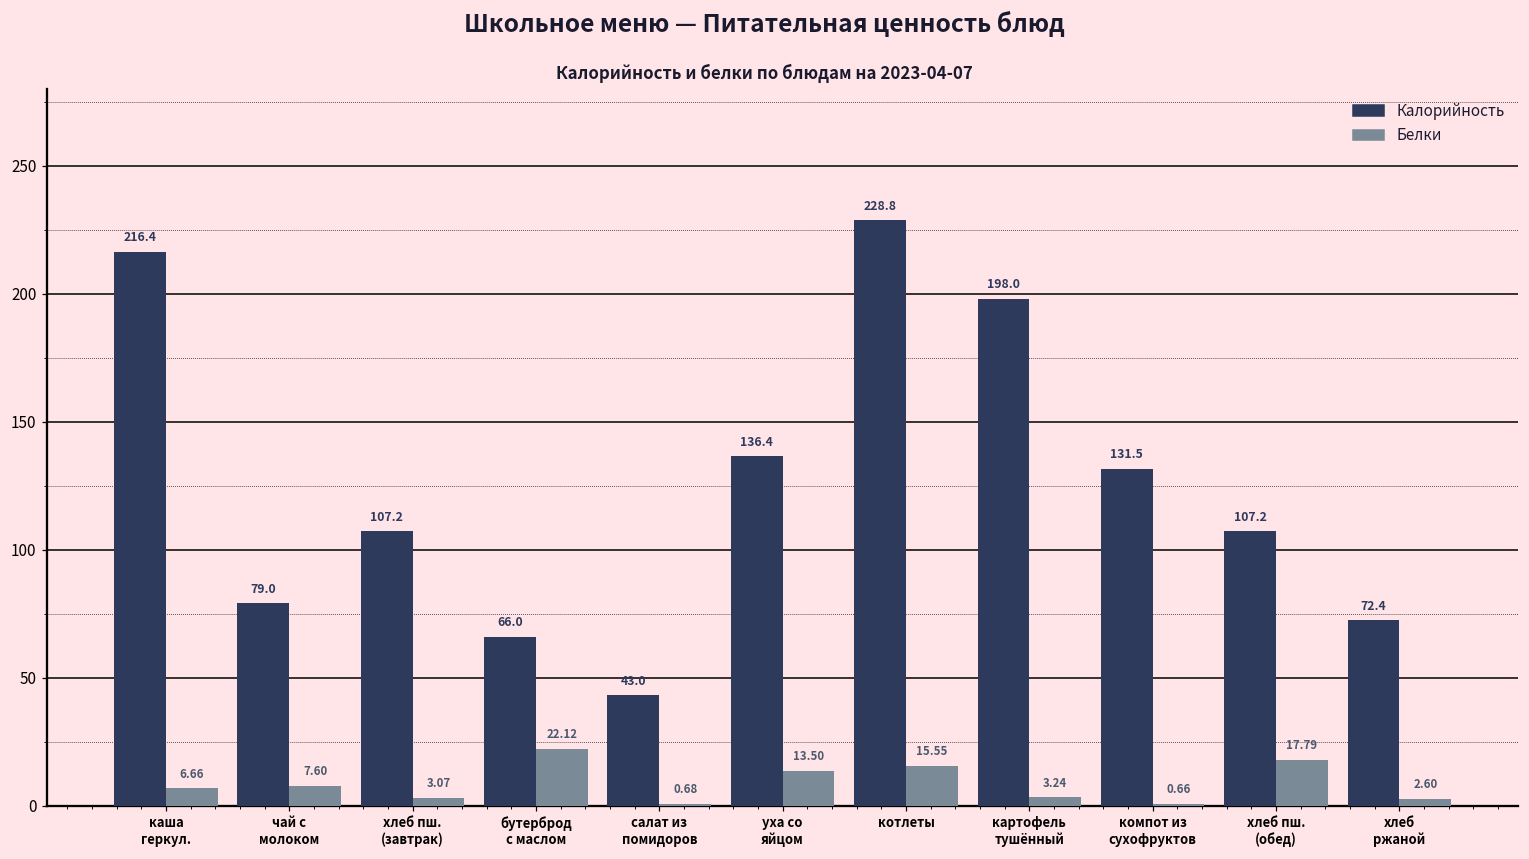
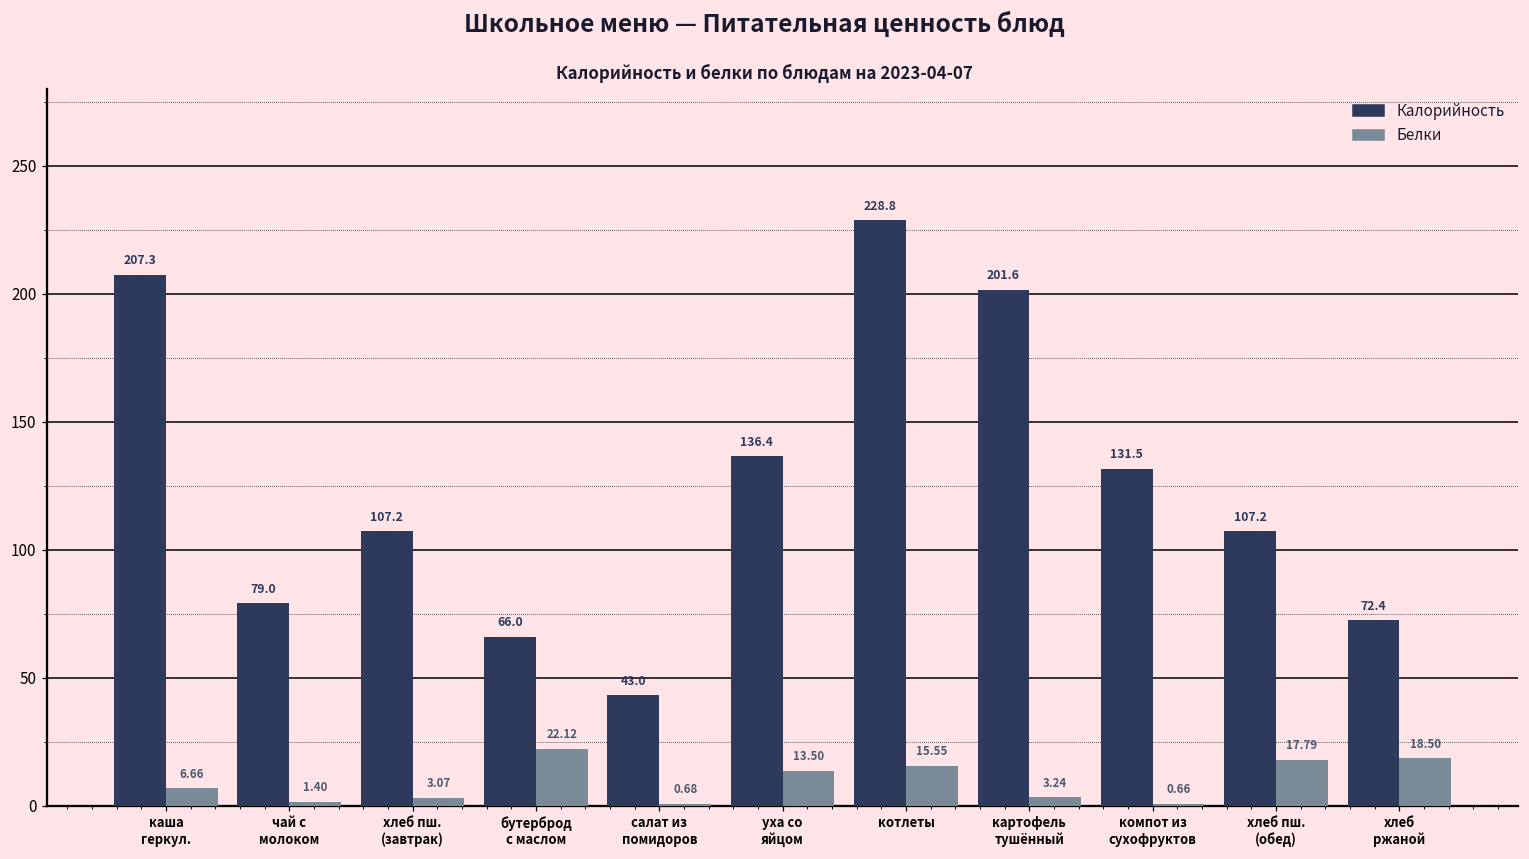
  {
    "Калорийность": {
-     "каша геркул.": 216.4,
+     "каша геркул.": 207.3,
      "чай с молоком": 79.0,
      "хлеб пш. (завтрак)": 107.2,
      "бутерброд с маслом": 66.0,
      "салат из помидоров": 43.0,
      "уха со яйцом": 136.4,
      "котлеты": 228.8,
-     "картофель тушённый": 198.0,
+     "картофель тушённый": 201.6,
      "компот из сухофруктов": 131.5,
      "хлеб пш. (обед)": 107.2,
      "хлеб ржаной": 72.4
    },
    "Белки": {
      "каша геркул.": 6.66,
-     "чай с молоком": 7.60,
+     "чай с молоком": 1.40,
      "хлеб пш. (завтрак)": 3.07,
      "бутерброд с маслом": 22.12,
      "салат из помидоров": 0.68,
      "уха со яйцом": 13.50,
      "котлеты": 15.55,
      "картофель тушённый": 3.24,
      "компот из сухофруктов": 0.66,
      "хлеб пш. (обед)": 17.79,
-     "хлеб ржаной": 2.60
+     "хлеб ржаной": 18.50
    }
  }
